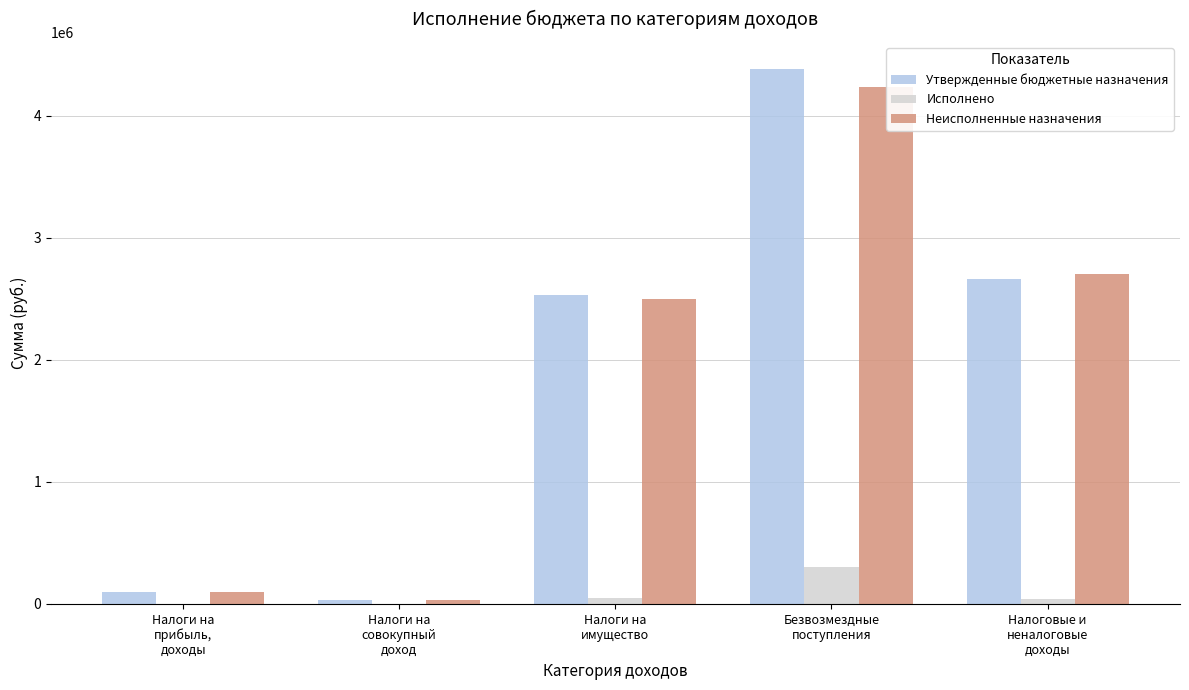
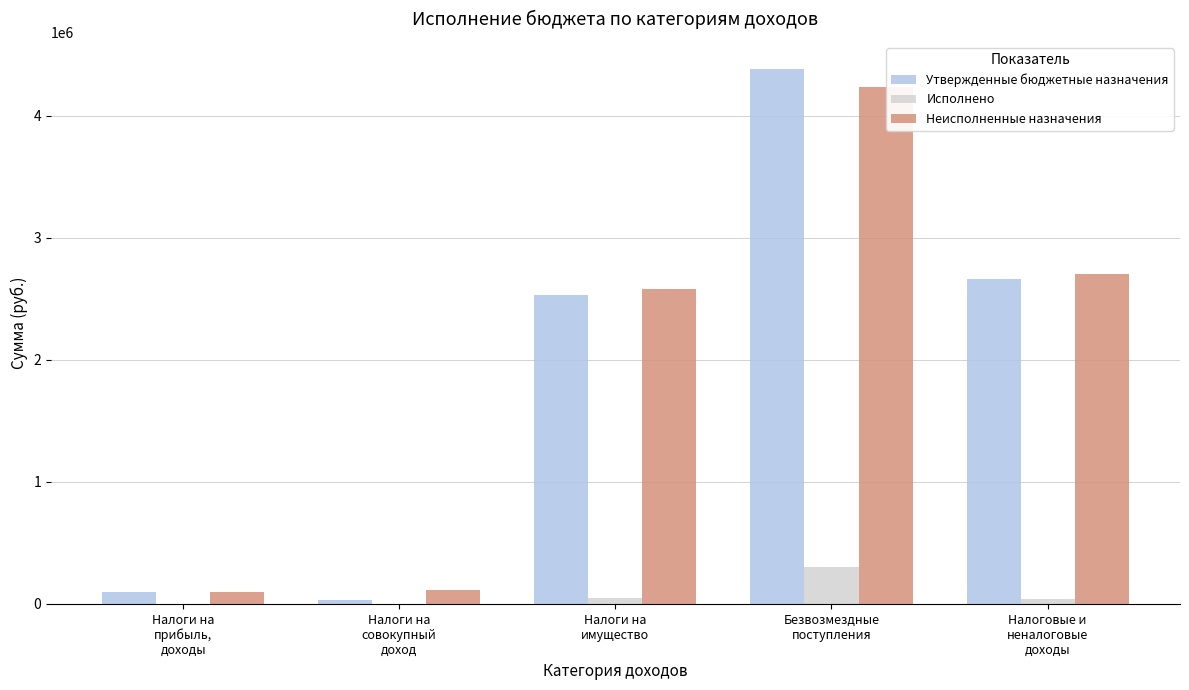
  {
    "Неисполненные назначения": {
      "Налоги на прибыль, доходы": 100000,
-     "Налоги на совокупный доход": 30000,
-     "Налоги на имущество": 2500000,
+     "Налоги на совокупный доход": 110000,
+     "Налоги на имущество": 2580000,
      "Безвозмездные поступления": 4240000,
      "Налоговые и неналоговые доходы": 2700000
    }
  }
